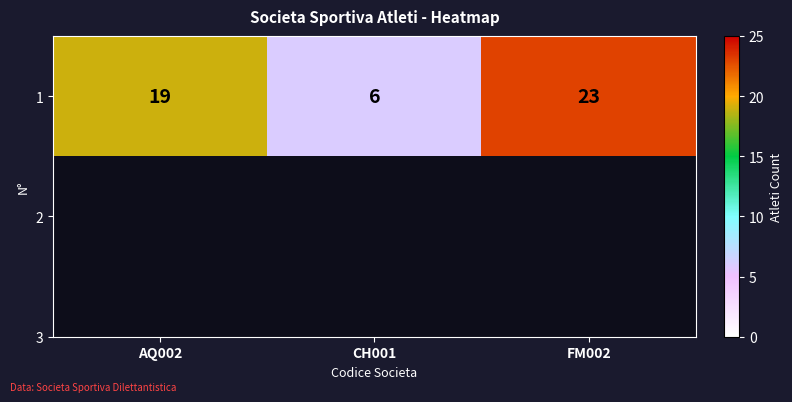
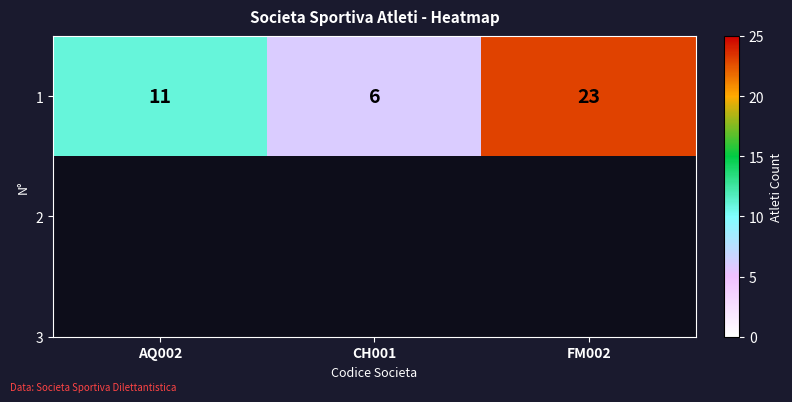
  {
    "1": {
-     "AQ002": 19,
+     "AQ002": 11,
      "CH001": 6,
      "FM002": 23
    }
  }
